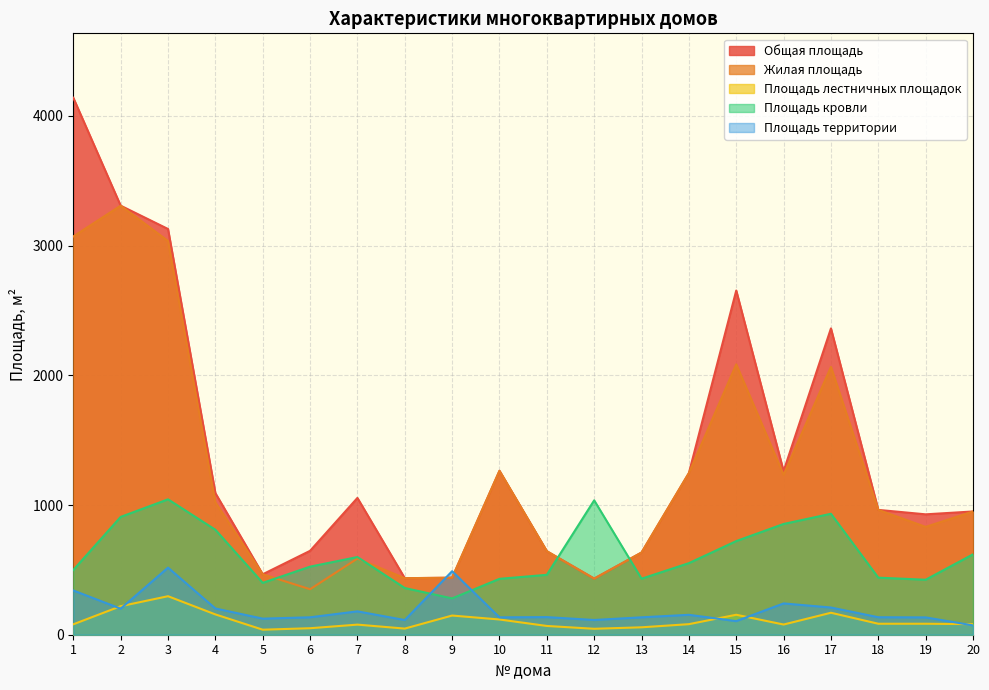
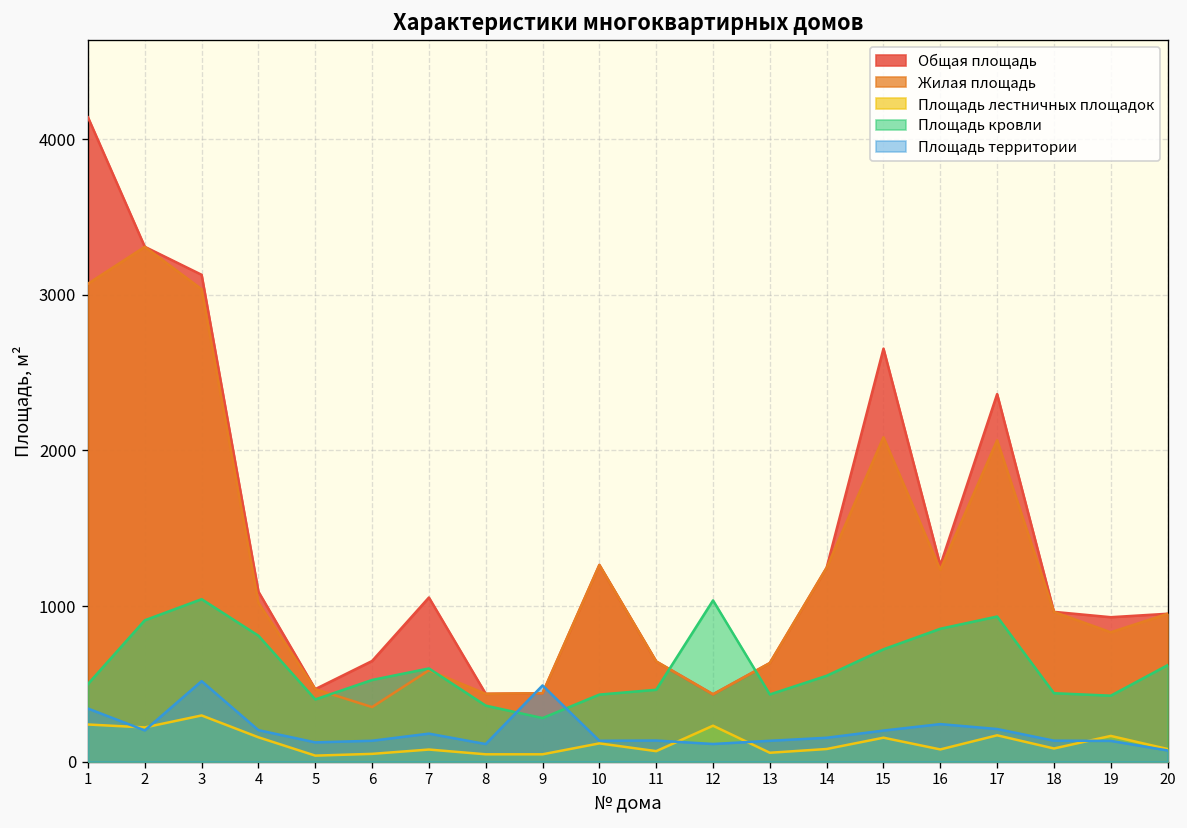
  {
    "Площадь лестничных площадок": {
-     "1": 80,
+     "1": 240,
      "3": 300,
      "4": 160,
      "5": 40,
      "6": 50,
      "7": 80,
      "8": 50,
-     "9": 150,
+     "9": 50,
      "11": 70,
-     "12": 50,
+     "12": 230,
      "13": 60,
      "14": 80,
      "15": 150,
      "16": 80,
      "17": 170,
      "18": 80,
-     "19": 80
+     "19": 170
    },
    "Площадь кровли": {
      "1": 500,
      "2": 910,
      "3": 1040,
      "4": 810,
      "5": 400,
      "6": 530,
      "8": 360,
      "9": 280,
      "10": 430,
      "11": 460,
      "12": 1040,
      "13": 430,
      "14": 550,
      "15": 720,
      "16": 850,
      "17": 930,
      "18": 440,
      "19": 420,
      "20": 620
    },
    "Площадь территории": {
      "1": 340,
      "3": 520,
      "4": 200,
      "5": 120,
      "6": 130,
      "7": 180,
      "8": 110,
      "9": 490,
      "11": 140,
      "12": 110,
      "13": 130,
      "14": 150,
-     "15": 100,
+     "15": 200,
      "16": 240,
      "17": 210,
      "18": 130,
      "19": 130
    }
  }
